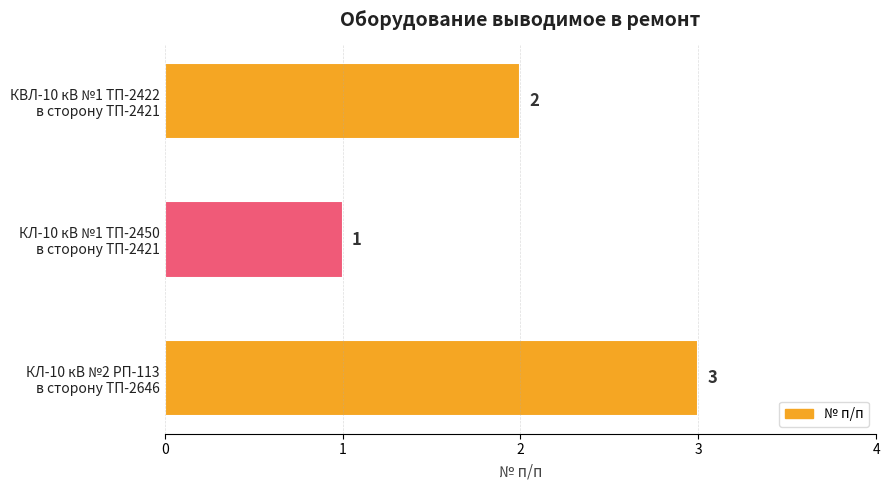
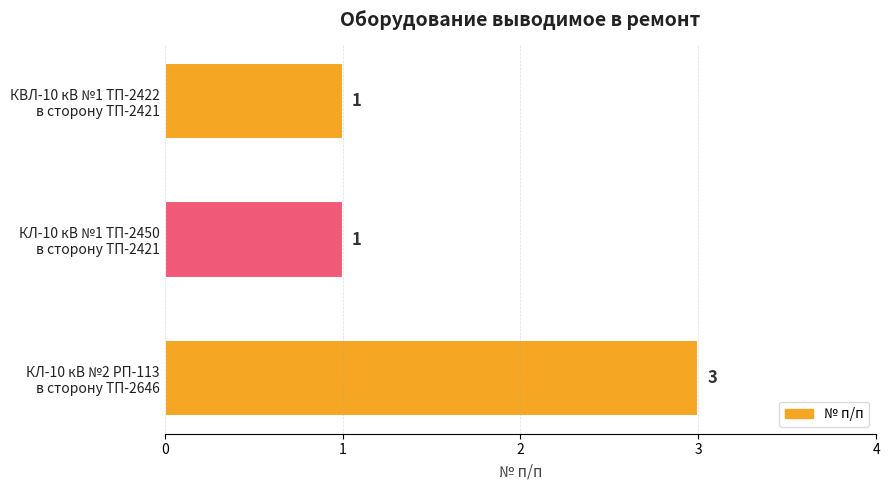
  {
-   "КВЛ-10 кВ №1 ТП-2422 в сторону ТП-2421": 2,
+   "КВЛ-10 кВ №1 ТП-2422 в сторону ТП-2421": 1,
    "КЛ-10 кВ №1 ТП-2450 в сторону ТП-2421": 1,
    "КЛ-10 кВ №2 РП-113 в сторону ТП-2646": 3
  }
